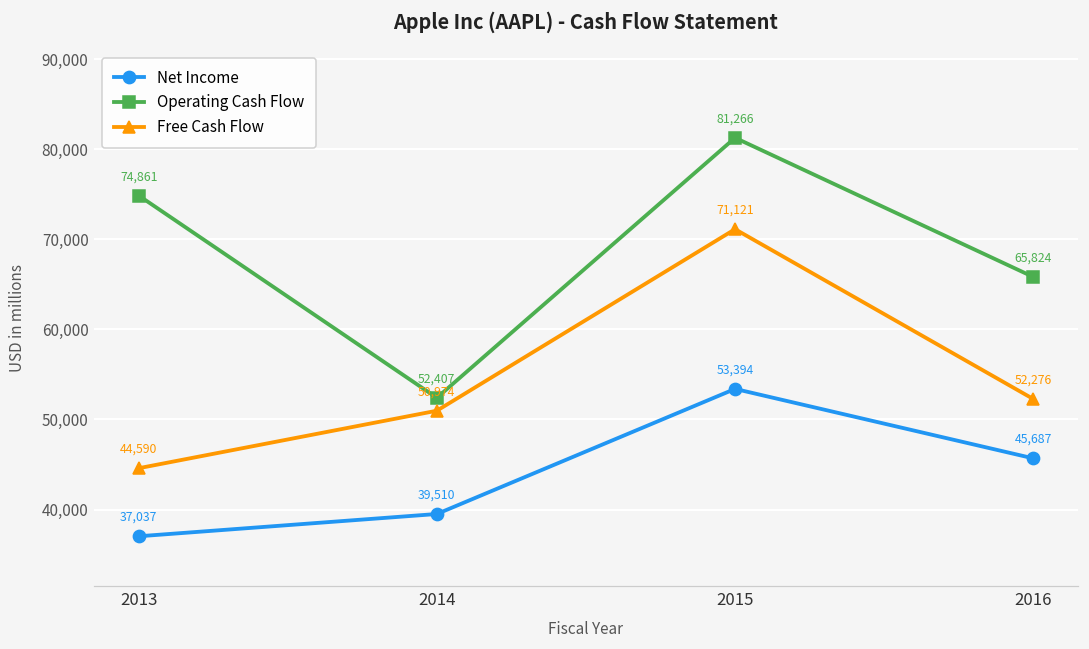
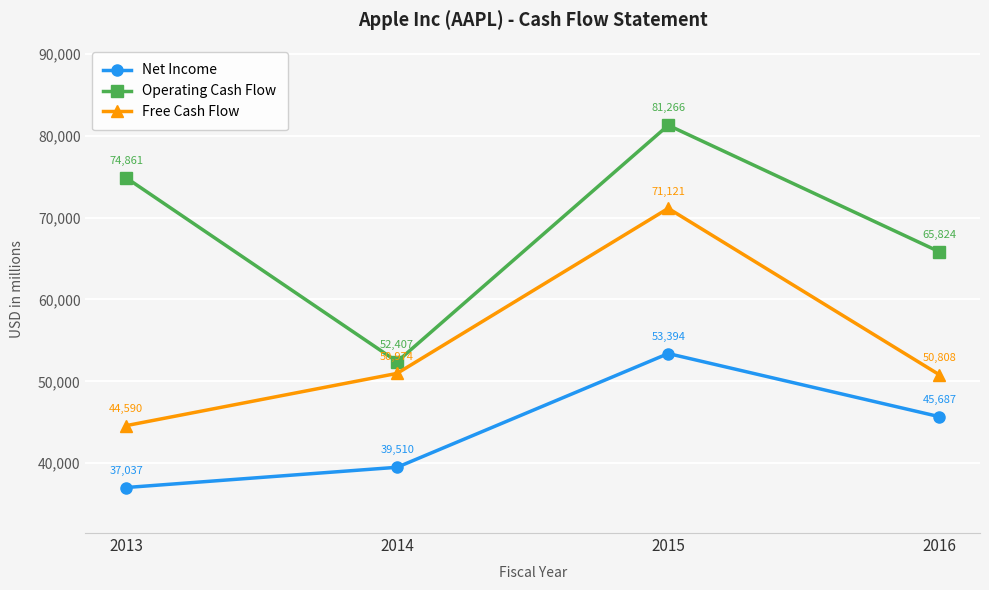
  {
    "Net Income": {
      "2013": "37,037",
      "2014": "39,510",
      "2015": "53,394",
      "2016": "45,687"
    },
    "Operating Cash Flow": {
      "2013": "74,861",
      "2014": "52,407",
      "2015": "81,266",
      "2016": "65,824"
    },
    "Free Cash Flow": {
      "2013": "44,590",
      "2015": "71,121",
-     "2016": "52,276"
+     "2016": "50,808"
    }
  }
